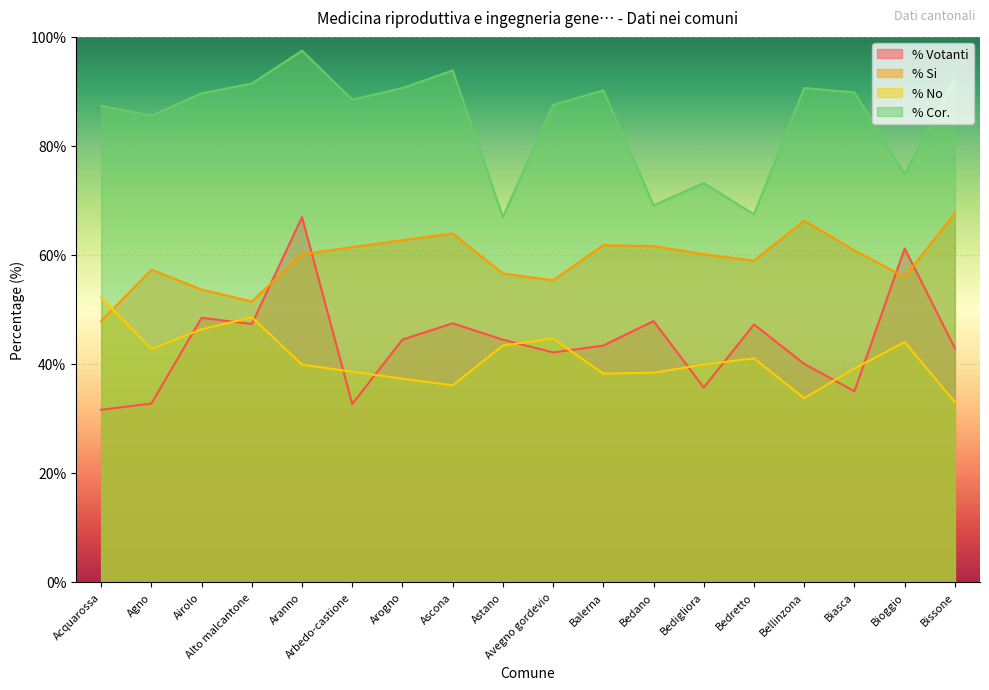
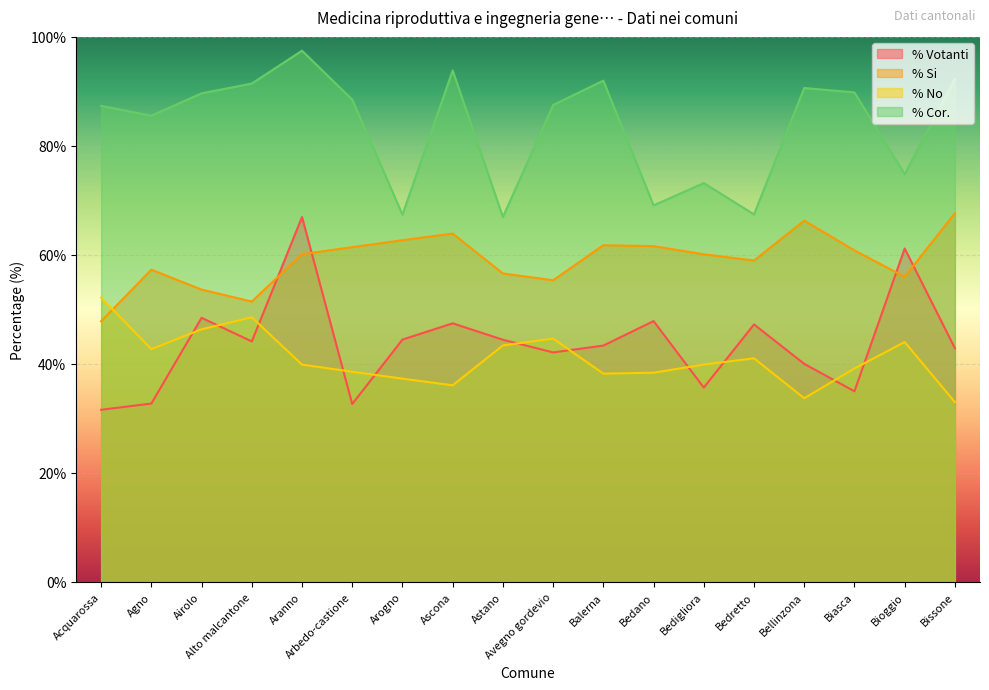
  {
    "% Votanti": {
      "Acquarossa": "32%",
      "Agno": "33%",
      "Airolo": "48%",
-     "Alto malcantone": "47%",
+     "Alto malcantone": "44%",
      "Aranno": "67%",
      "Arbedo-castione": "33%",
      "Arogno": "44%",
      "Ascona": "47%",
      "Astano": "44%",
      "Avegno gordevio": "42%",
      "Balerna": "43%",
      "Bedano": "48%",
      "Bedigliora": "36%",
      "Bedretto": "47%",
      "Bellinzona": "40%",
      "Biasca": "35%",
      "Bioggio": "61%",
      "Bissone": "43%"
    },
    "% Cor.": {
      "Acquarossa": "87%",
      "Agno": "86%",
      "Airolo": "90%",
      "Alto malcantone": "91%",
      "Aranno": "97%",
      "Arbedo-castione": "88%",
-     "Arogno": "91%",
+     "Arogno": "67%",
      "Ascona": "94%",
      "Astano": "67%",
      "Avegno gordevio": "88%",
-     "Balerna": "90%",
+     "Balerna": "92%",
      "Bedano": "69%",
      "Bedigliora": "73%",
      "Bedretto": "67%",
      "Bellinzona": "91%",
      "Biasca": "90%",
      "Bioggio": "75%"
    }
  }
